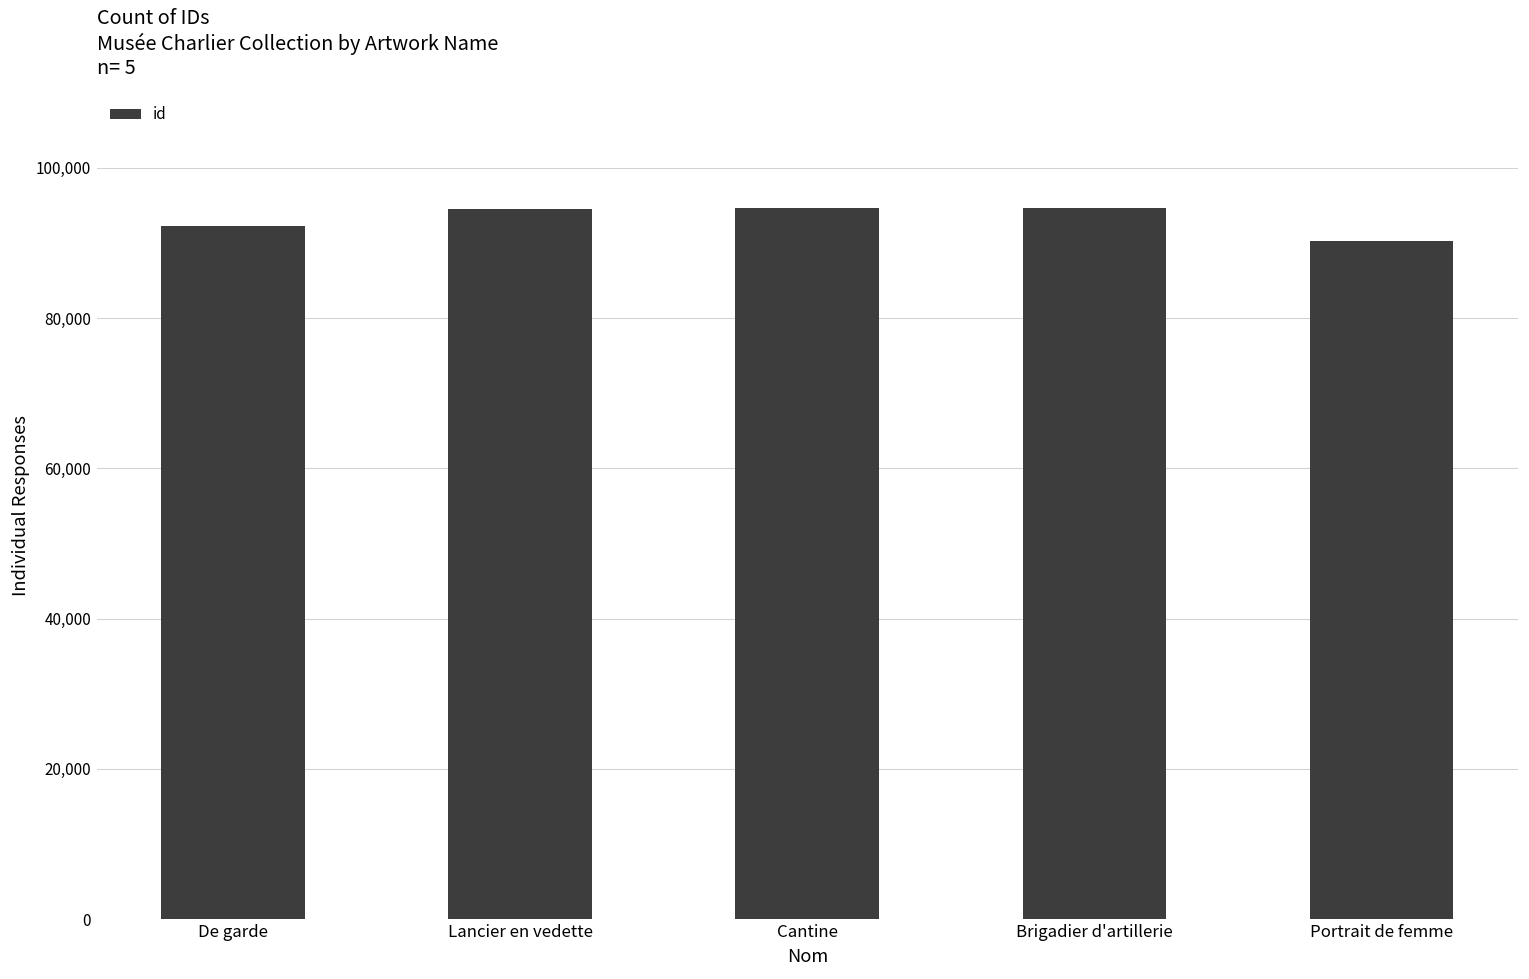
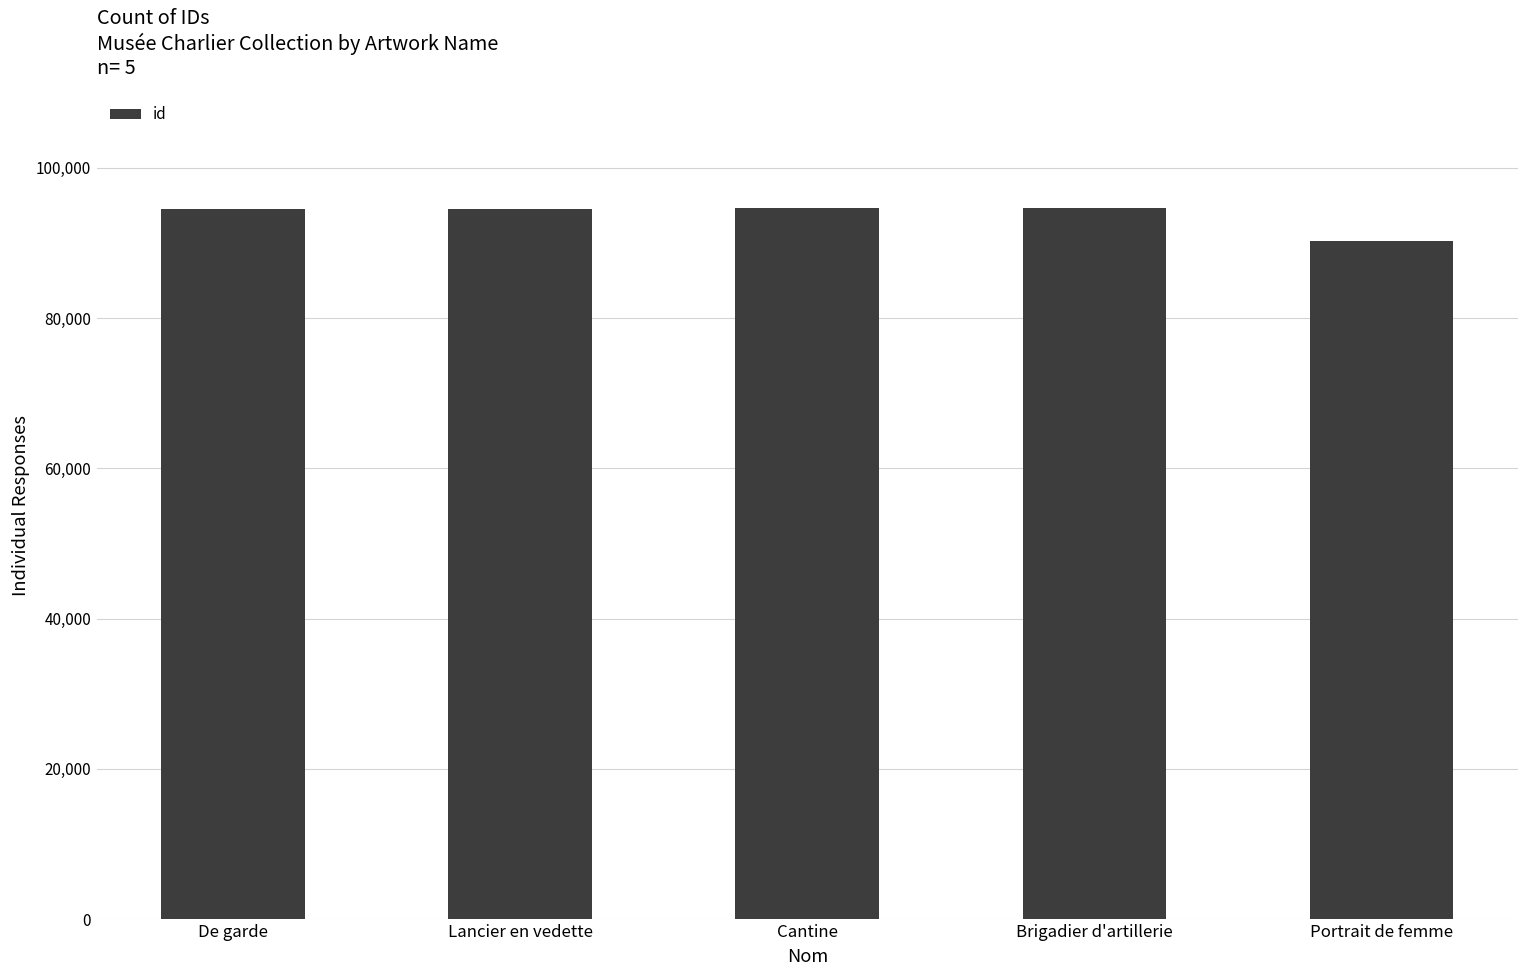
  {
-   "De garde": "92,000",
+   "De garde": "95,000",
    "Lancier en vedette": "95,000",
    "Cantine": "95,000",
    "Brigadier d'artillerie": "95,000",
    "Portrait de femme": "90,000"
  }
